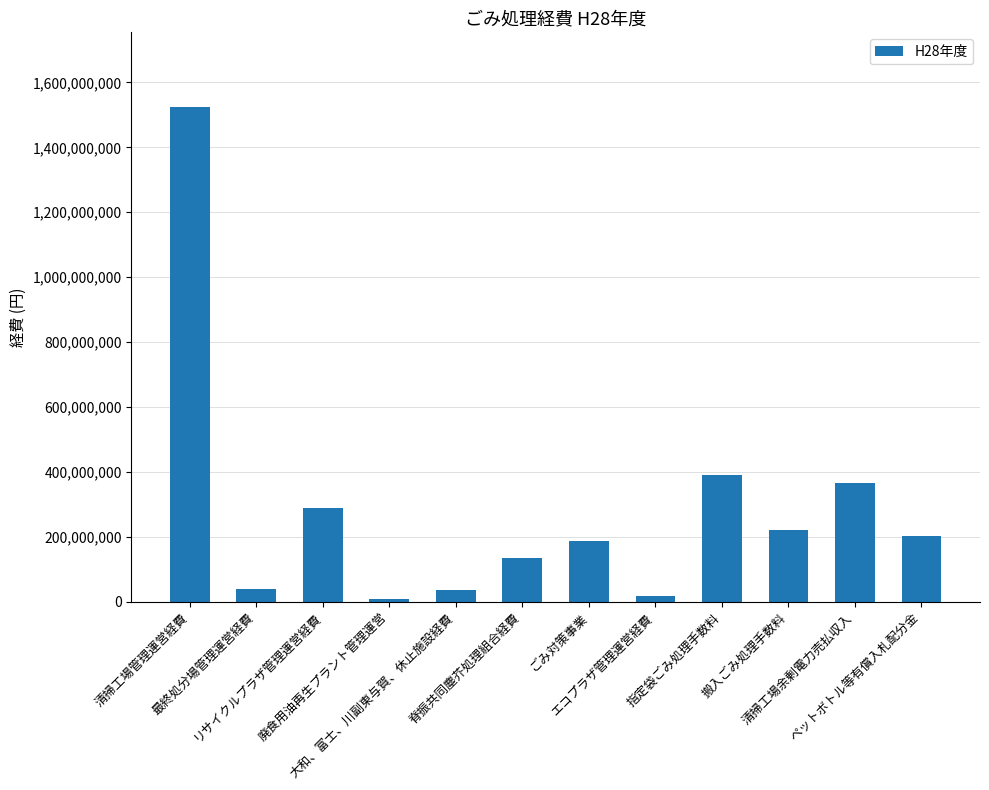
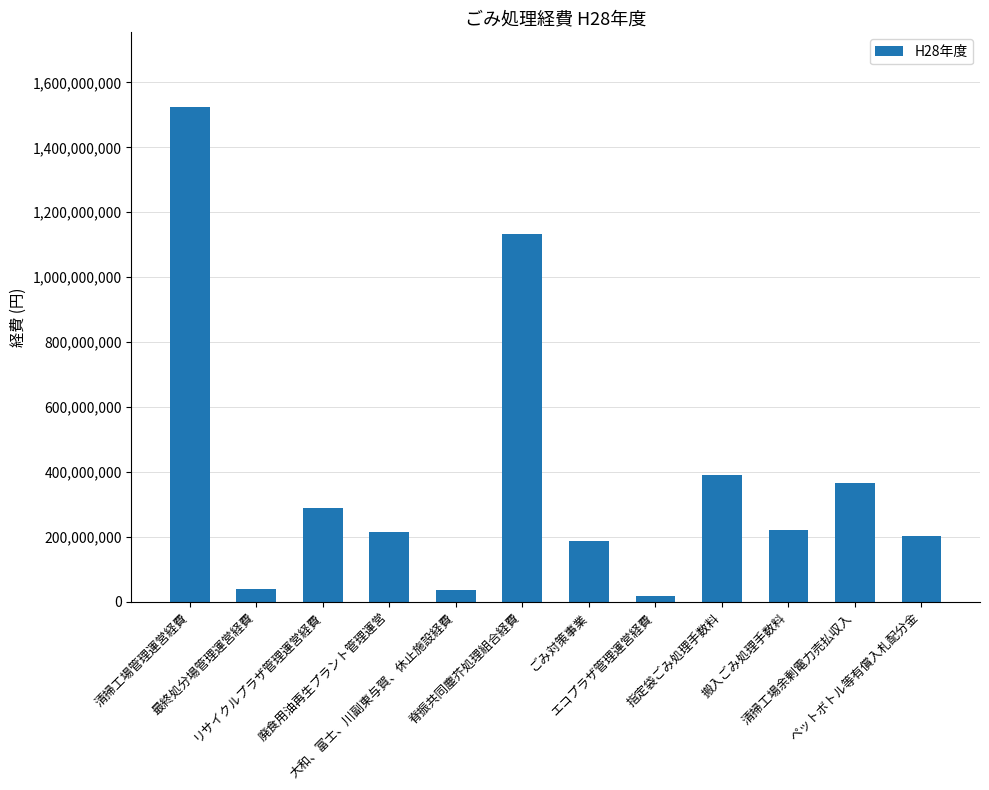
  {
    "清掃工場管理運営経費": "1,530,000,000",
    "最終処分場管理運営経費": "40,000,000",
    "リサイクルプラザ管理運営経費": "290,000,000",
-   "廃食用油再生プラント管理運営": "10,000,000",
+   "廃食用油再生プラント管理運営": "220,000,000",
    "大和、富士、川副東与賀、休止施設経費": "40,000,000",
-   "脊振共同塵芥処理組合経費": "130,000,000",
+   "脊振共同塵芥処理組合経費": "1,130,000,000",
    "ごみ対策事業": "190,000,000",
    "エコプラザ管理運営経費": "20,000,000",
    "指定袋ごみ処理手数料": "390,000,000",
    "搬入ごみ処理手数料": "220,000,000",
    "清掃工場余剰電力売払収入": "370,000,000",
    "ペットボトル等有償入札配分金": "200,000,000"
  }
